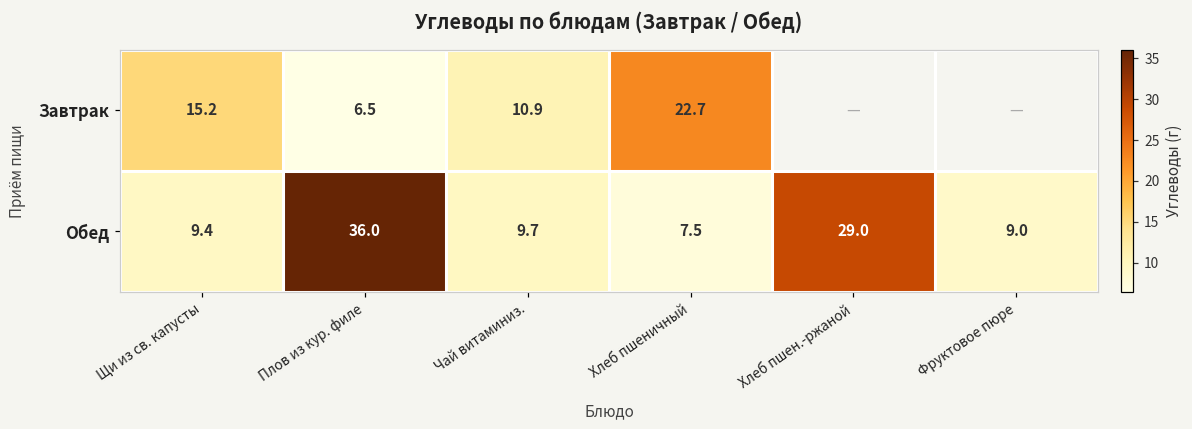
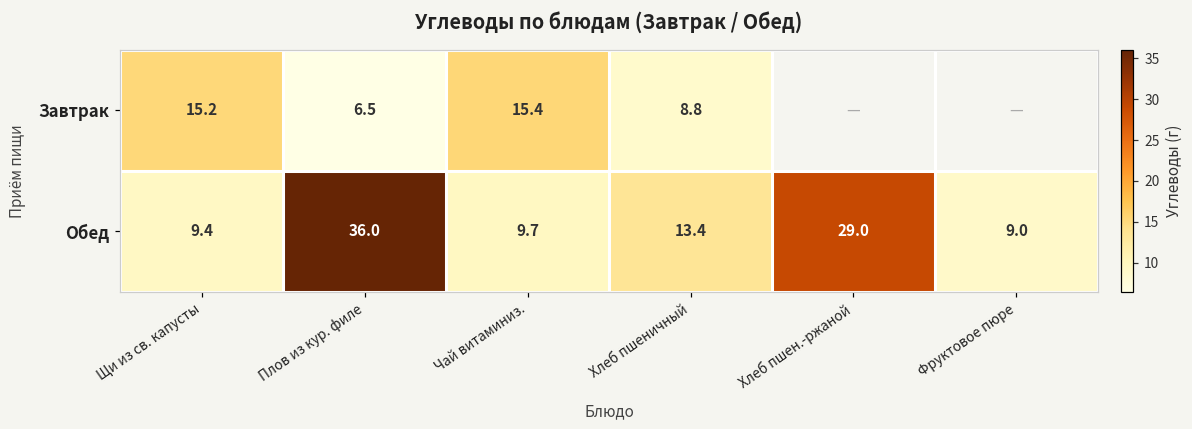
  {
    "Завтрак": {
      "Щи из св. капусты": 15.2,
      "Плов из кур. филе": 6.5,
-     "Чай витаминиз.": 10.9,
-     "Хлеб пшеничный": 22.7
+     "Чай витаминиз.": 15.4,
+     "Хлеб пшеничный": 8.8
    },
    "Обед": {
      "Щи из св. капусты": 9.4,
      "Плов из кур. филе": 36.0,
      "Чай витаминиз.": 9.7,
-     "Хлеб пшеничный": 7.5,
+     "Хлеб пшеничный": 13.4,
      "Хлеб пшен.-ржаной": 29.0,
      "Фруктовое пюре": 9.0
    }
  }
